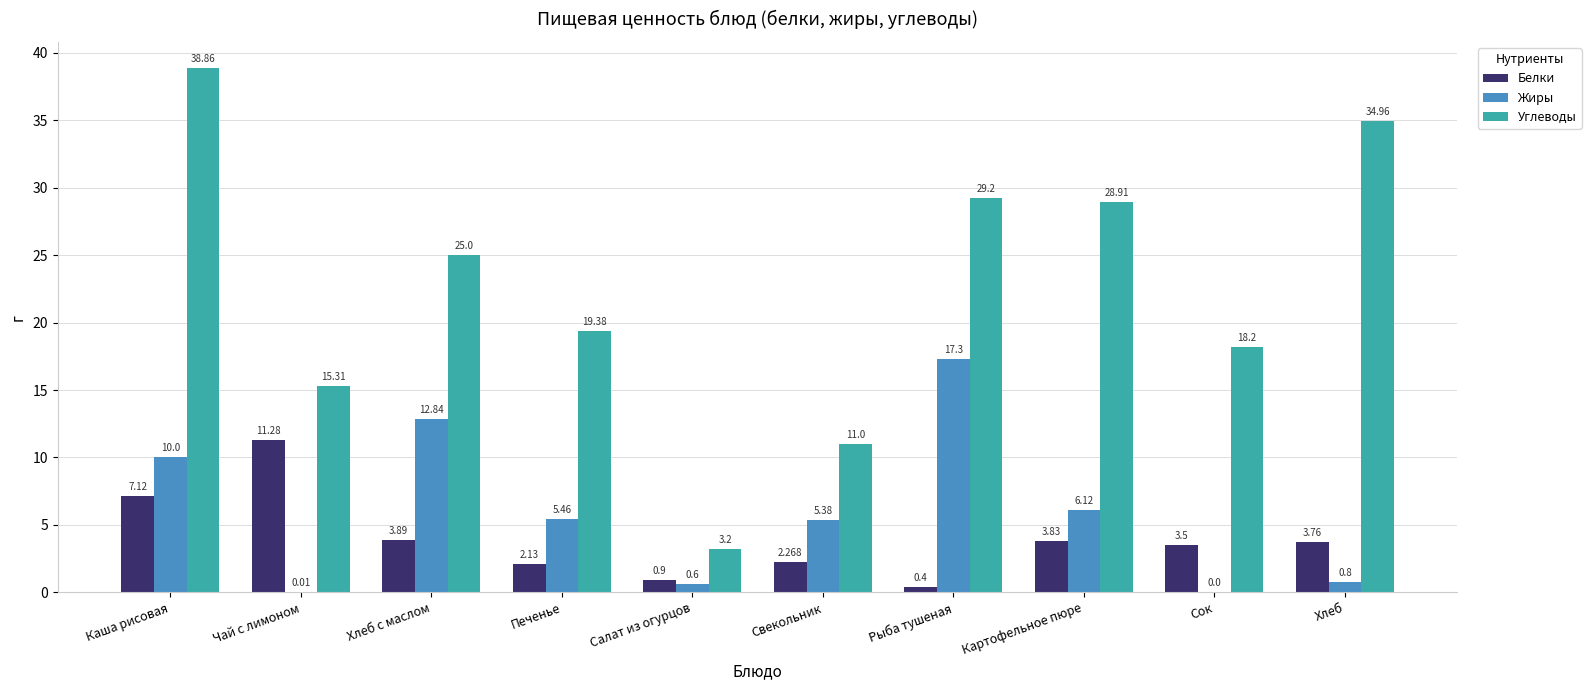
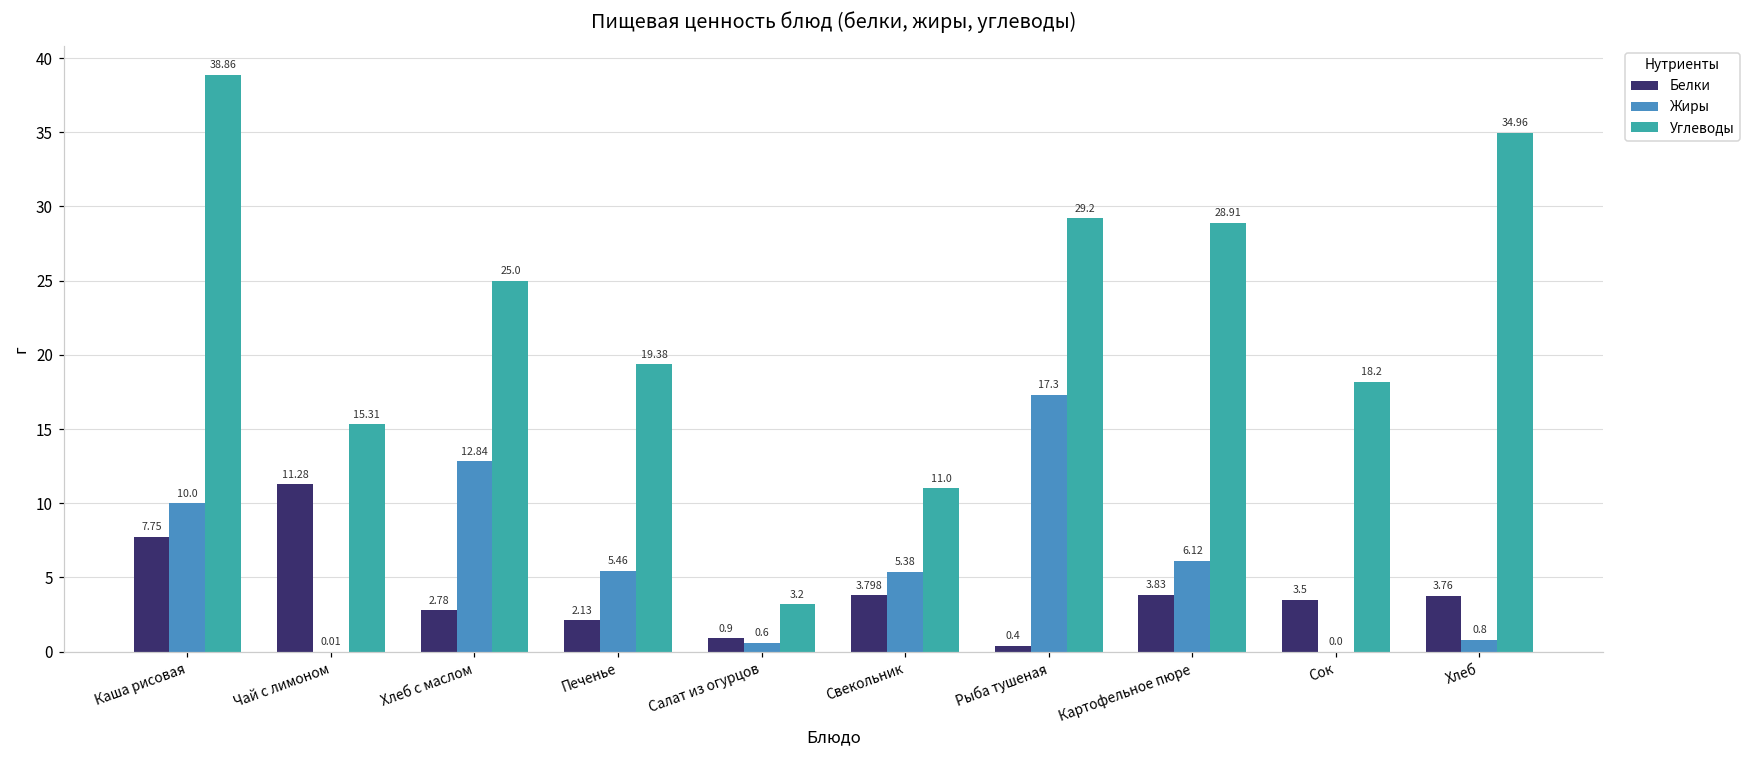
  {
    "Белки": {
-     "Каша рисовая": 7.12,
+     "Каша рисовая": 7.75,
      "Чай с лимоном": 11.28,
-     "Хлеб с маслом": 3.89,
+     "Хлеб с маслом": 2.78,
      "Печенье": 2.13,
      "Салат из огурцов": 0.9,
-     "Свекольник": 2.268,
+     "Свекольник": 3.798,
      "Рыба тушеная": 0.4,
      "Картофельное пюре": 3.83,
      "Сок": 3.5,
      "Хлеб": 3.76
    }
  }
